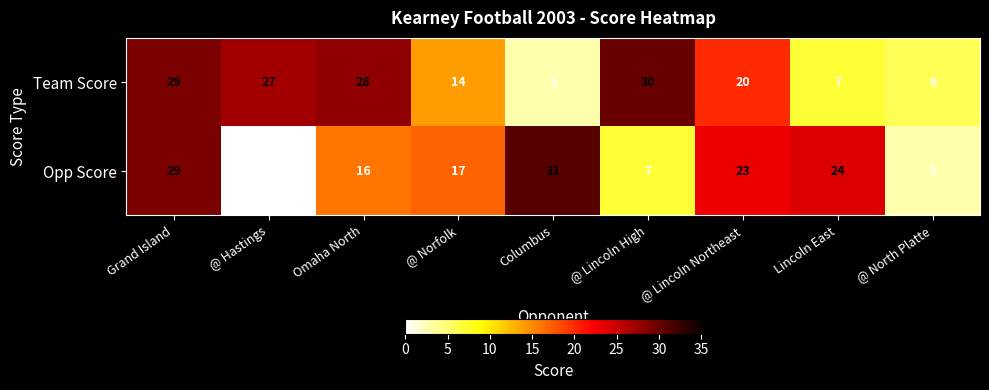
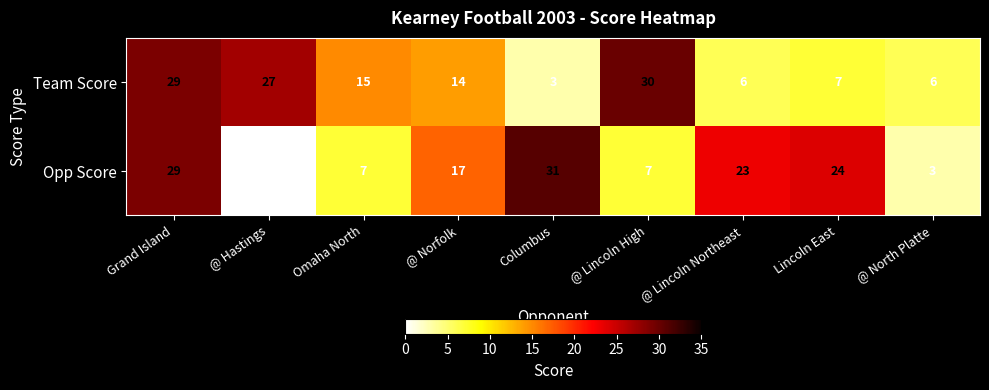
  {
    "Team Score": {
      "Grand Island": 29,
      "@ Hastings": 27,
-     "Omaha North": 28,
+     "Omaha North": 15,
      "@ Norfolk": 14,
      "Columbus": 3,
      "@ Lincoln High": 30,
-     "@ Lincoln Northeast": 20,
+     "@ Lincoln Northeast": 6,
      "Lincoln East": 7,
      "@ North Platte": 6
    },
    "Opp Score": {
      "Grand Island": 29,
-     "Omaha North": 16,
+     "Omaha North": 7,
      "@ Norfolk": 17,
      "Columbus": 31,
      "@ Lincoln High": 7,
      "@ Lincoln Northeast": 23,
      "Lincoln East": 24,
      "@ North Platte": 3
    }
  }
